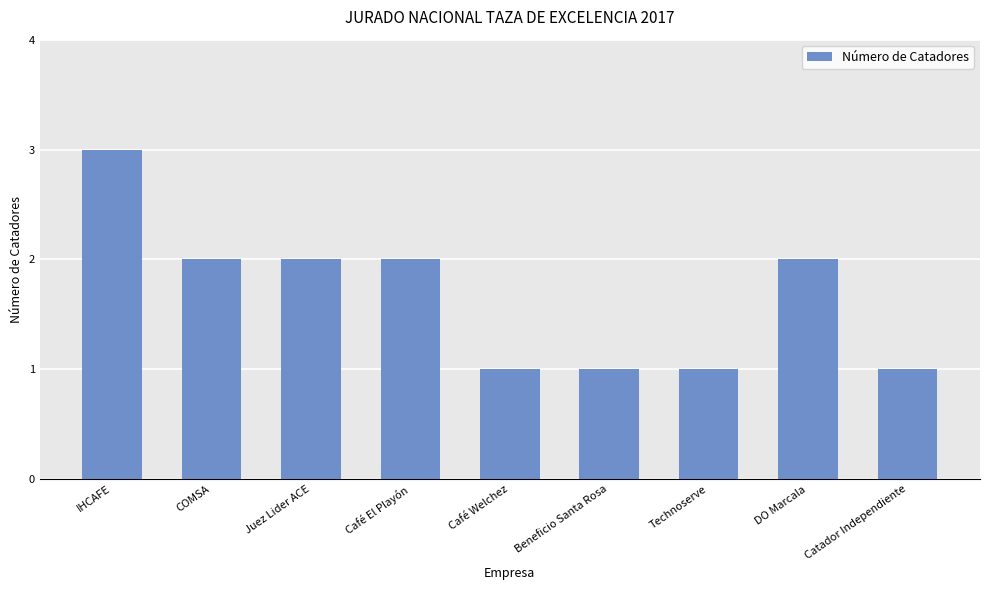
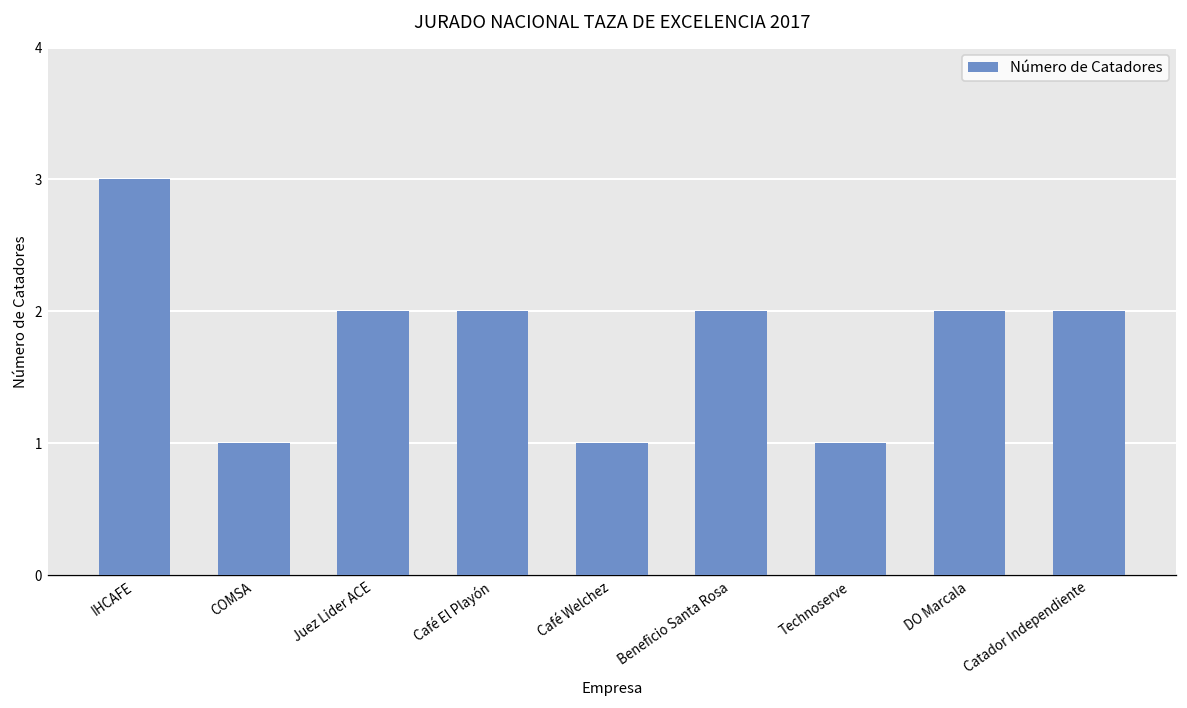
  {
    "IHCAFE": 3,
-   "COMSA": 2,
+   "COMSA": 1,
    "Juez Lider ACE": 2,
    "Café El Playón": 2,
    "Café Welchez": 1,
-   "Beneficio Santa Rosa": 1,
+   "Beneficio Santa Rosa": 2,
    "Technoserve": 1,
    "DO Marcala": 2,
-   "Catador Independiente": 1
+   "Catador Independiente": 2
  }
